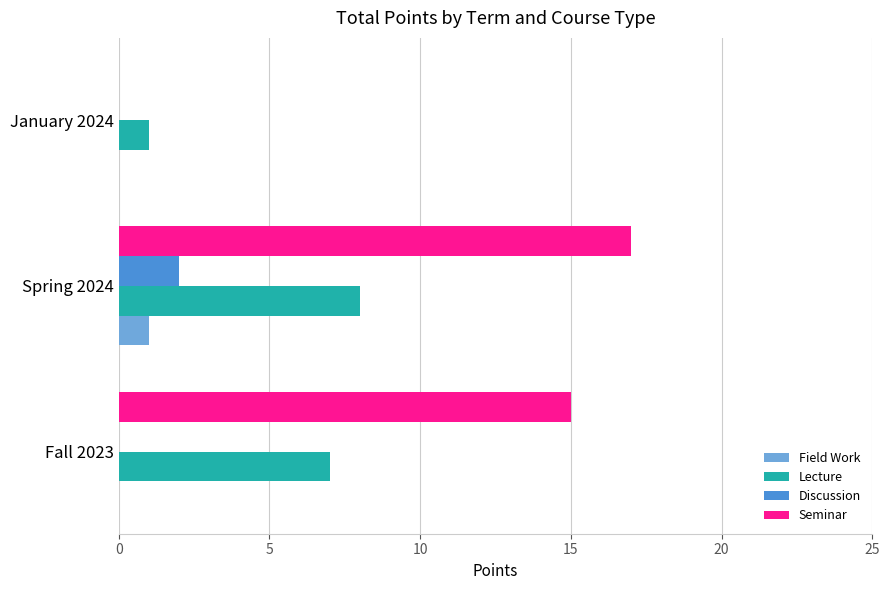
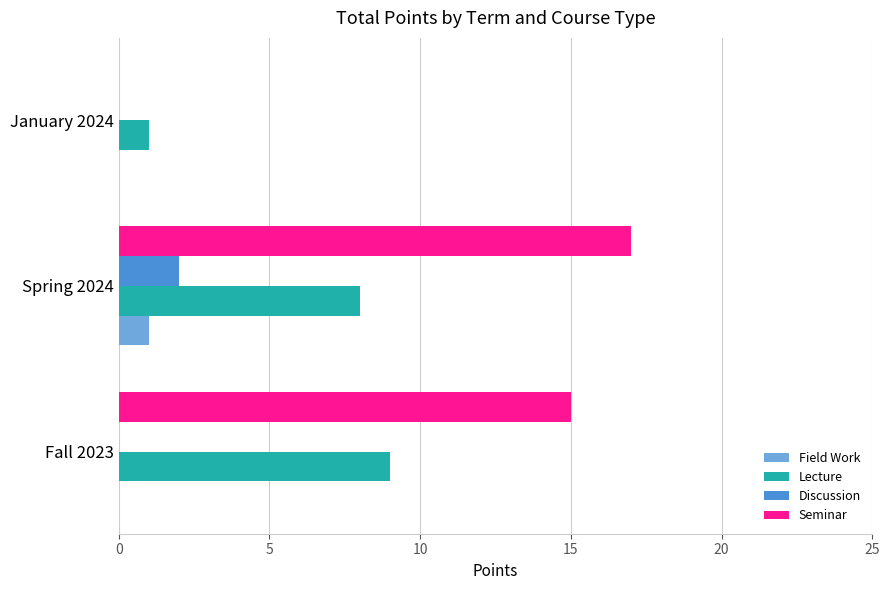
  {
    "Lecture": {
      "January 2024": 1,
      "Spring 2024": 8,
-     "Fall 2023": 7
+     "Fall 2023": 9
    },
    "Seminar": {
      "January 2024": 0,
      "Spring 2024": 17,
      "Fall 2023": 15
    }
  }
